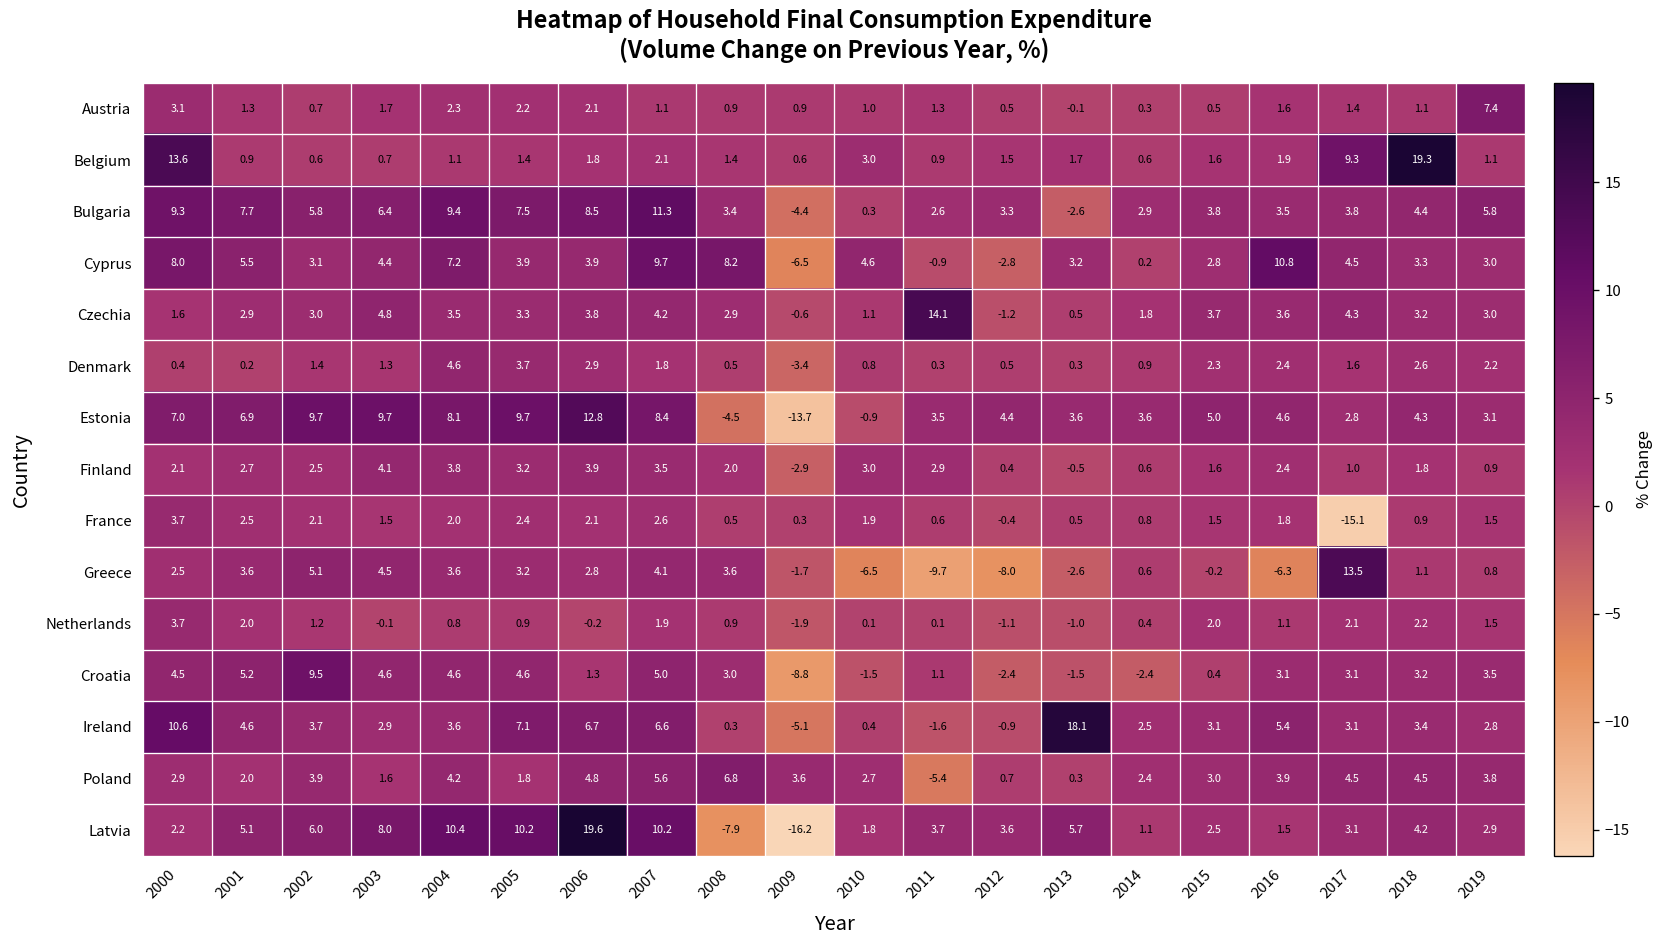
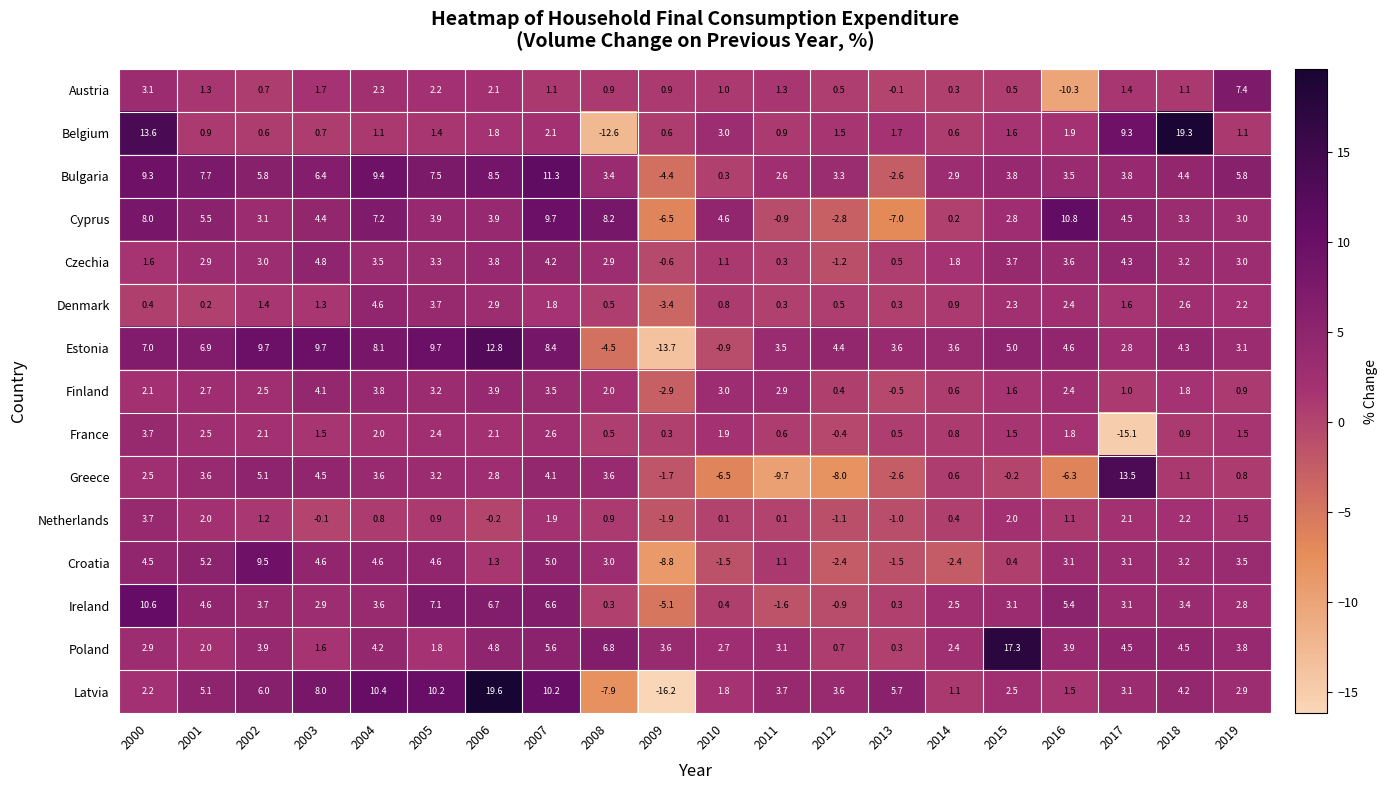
  {
    "Austria": {
      "2000": 3.1,
      "2001": 1.3,
      "2002": 0.7,
      "2003": 1.7,
      "2004": 2.3,
      "2005": 2.2,
      "2006": 2.1,
      "2007": 1.1,
      "2008": 0.9,
      "2009": 0.9,
      "2010": 1.0,
      "2011": 1.3,
      "2012": 0.5,
      "2013": -0.1,
      "2014": 0.3,
      "2015": 0.5,
-     "2016": 1.6,
+     "2016": -10.3,
      "2017": 1.4,
      "2018": 1.1,
      "2019": 7.4
    },
    "Belgium": {
      "2000": 13.6,
      "2001": 0.9,
      "2002": 0.6,
      "2003": 0.7,
      "2004": 1.1,
      "2005": 1.4,
      "2006": 1.8,
      "2007": 2.1,
-     "2008": 1.4,
+     "2008": -12.6,
      "2009": 0.6,
      "2010": 3.0,
      "2011": 0.9,
      "2012": 1.5,
      "2013": 1.7,
      "2014": 0.6,
      "2015": 1.6,
      "2016": 1.9,
      "2017": 9.3,
      "2018": 19.3,
      "2019": 1.1
    },
    "Cyprus": {
      "2000": 8.0,
      "2001": 5.5,
      "2002": 3.1,
      "2003": 4.4,
      "2004": 7.2,
      "2005": 3.9,
      "2006": 3.9,
      "2007": 9.7,
      "2008": 8.2,
      "2009": -6.5,
      "2010": 4.6,
      "2011": -0.9,
      "2012": -2.8,
-     "2013": 3.2,
+     "2013": -7.0,
      "2014": 0.2,
      "2015": 2.8,
      "2016": 10.8,
      "2017": 4.5,
      "2018": 3.3,
      "2019": 3.0
    },
    "Czechia": {
      "2000": 1.6,
      "2001": 2.9,
      "2002": 3.0,
      "2003": 4.8,
      "2004": 3.5,
      "2005": 3.3,
      "2006": 3.8,
      "2007": 4.2,
      "2008": 2.9,
      "2009": -0.6,
      "2010": 1.1,
-     "2011": 14.1,
+     "2011": 0.3,
      "2012": -1.2,
      "2013": 0.5,
      "2014": 1.8,
      "2015": 3.7,
      "2016": 3.6,
      "2017": 4.3,
      "2018": 3.2,
      "2019": 3.0
    },
    "Ireland": {
      "2000": 10.6,
      "2001": 4.6,
      "2002": 3.7,
      "2003": 2.9,
      "2004": 3.6,
      "2005": 7.1,
      "2006": 6.7,
      "2007": 6.6,
      "2008": 0.3,
      "2009": -5.1,
      "2010": 0.4,
      "2011": -1.6,
      "2012": -0.9,
-     "2013": 18.1,
+     "2013": 0.3,
      "2014": 2.5,
      "2015": 3.1,
      "2016": 5.4,
      "2017": 3.1,
      "2018": 3.4,
      "2019": 2.8
    },
    "Poland": {
      "2000": 2.9,
      "2001": 2.0,
      "2002": 3.9,
      "2003": 1.6,
      "2004": 4.2,
      "2005": 1.8,
      "2006": 4.8,
      "2007": 5.6,
      "2008": 6.8,
      "2009": 3.6,
      "2010": 2.7,
-     "2011": -5.4,
+     "2011": 3.1,
      "2012": 0.7,
      "2013": 0.3,
      "2014": 2.4,
-     "2015": 3.0,
+     "2015": 17.3,
      "2016": 3.9,
      "2017": 4.5,
      "2018": 4.5,
      "2019": 3.8
    }
  }
